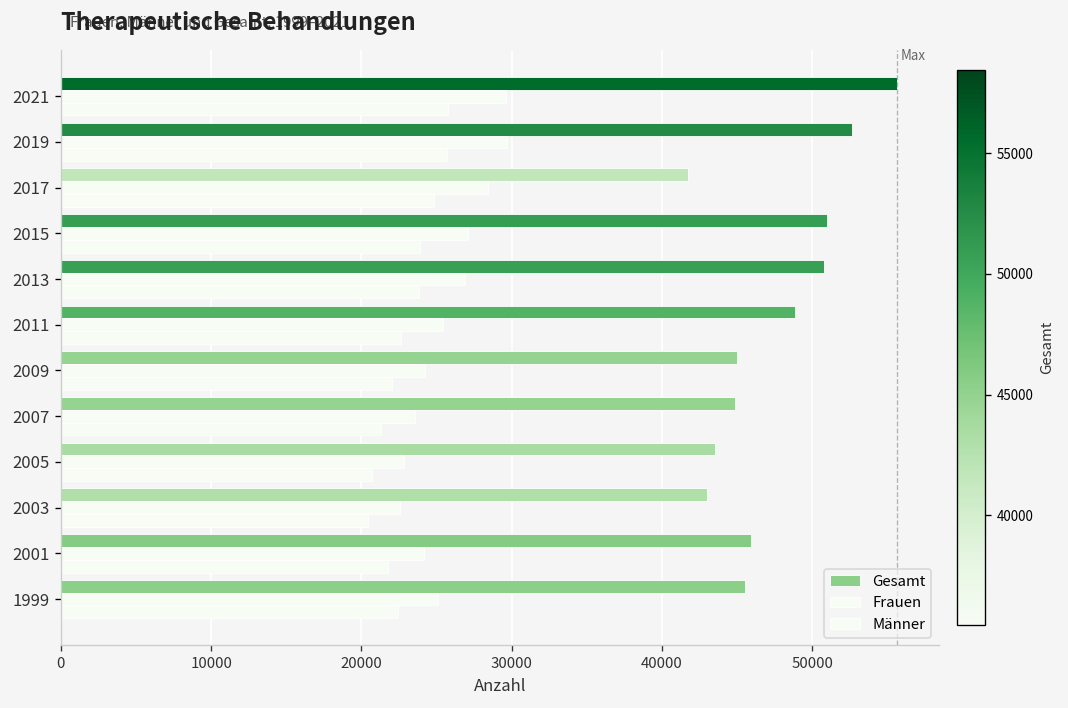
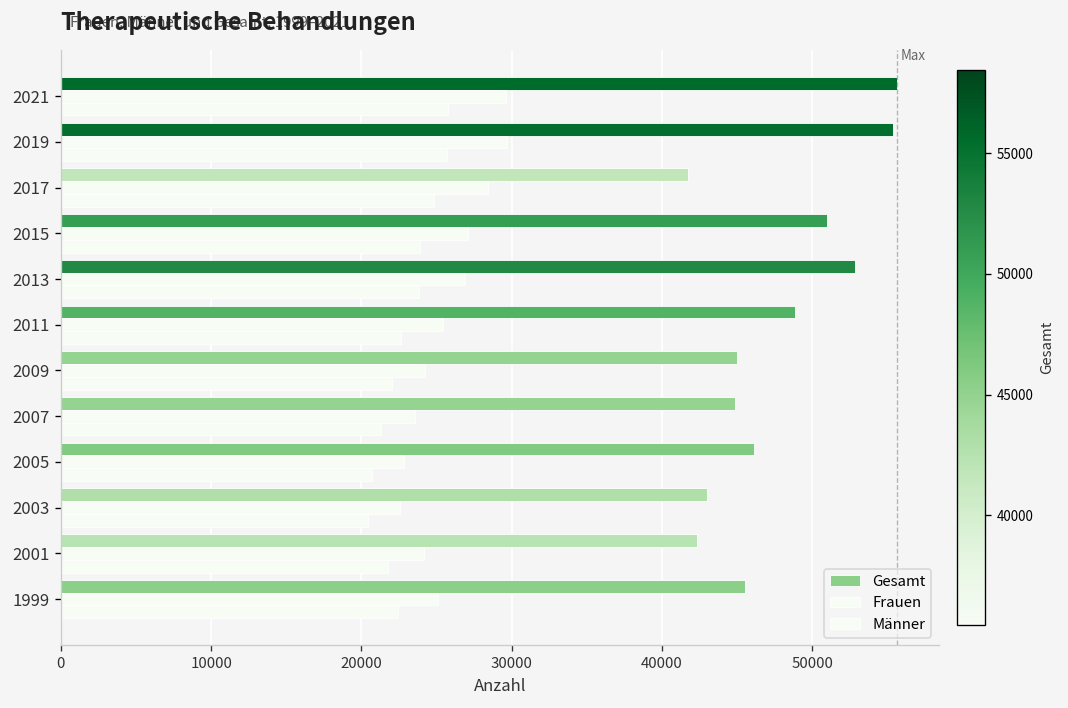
  {
    "Gesamt": {
      "2021": 55600,
-     "2019": 52600,
+     "2019": 55400,
      "2017": 41700,
      "2015": 51000,
-     "2013": 50800,
+     "2013": 52800,
      "2011": 48900,
      "2009": 45000,
      "2007": 44900,
-     "2005": 43500,
+     "2005": 46100,
      "2003": 43000,
-     "2001": 45900,
+     "2001": 42300,
      "1999": 45500
    }
  }
